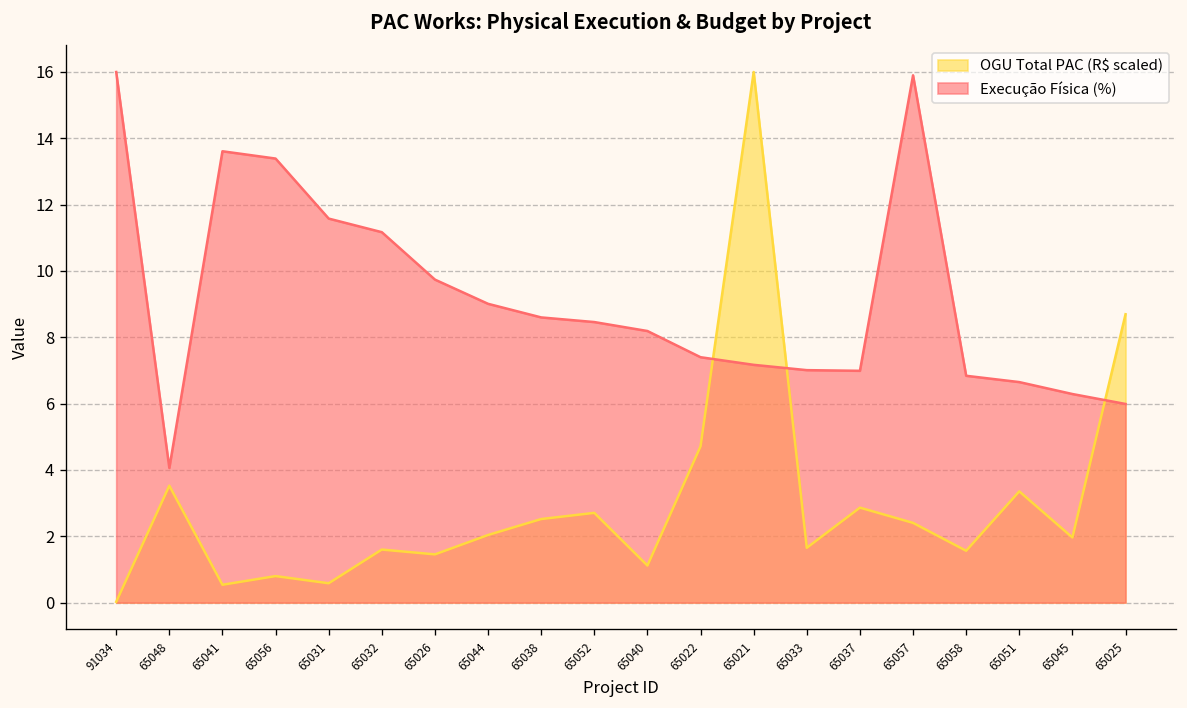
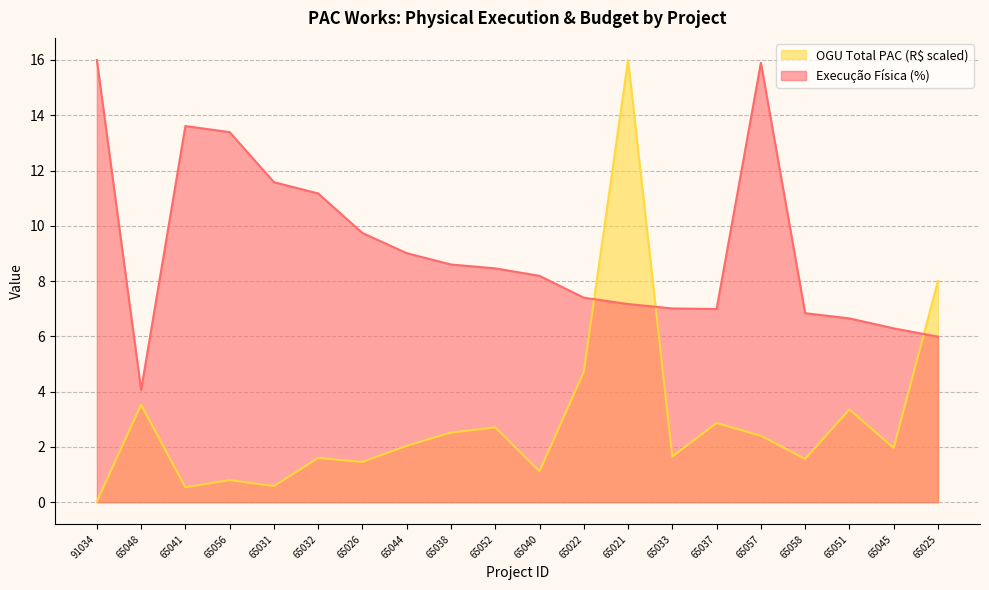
  {
    "OGU Total PAC (R$ scaled)": {
      "91034": 0.0,
      "65048": 3.5,
      "65041": 0.5,
      "65056": 0.8,
      "65031": 0.6,
      "65032": 1.6,
      "65026": 1.5,
      "65044": 2.0,
      "65038": 2.5,
      "65052": 2.7,
      "65040": 1.1,
      "65022": 4.7,
      "65021": 16.0,
      "65033": 1.7,
      "65037": 2.9,
      "65057": 2.4,
      "65058": 1.6,
      "65051": 3.4,
      "65045": 2.0,
-     "65025": 8.7
+     "65025": 8.0
    },
    "Execução Física (%)": {
      "91034": 16.0,
      "65048": 4.1,
      "65041": 13.6,
      "65056": 13.4,
      "65031": 11.6,
      "65032": 11.2,
      "65026": 9.7,
      "65044": 9.0,
      "65038": 8.6,
      "65052": 8.5,
      "65040": 8.2,
      "65022": 7.4,
      "65021": 7.2,
      "65033": 7.0,
      "65037": 7.0,
      "65057": 15.9,
      "65058": 6.8,
      "65051": 6.7,
      "65045": 6.3,
      "65025": 6.0
    }
  }
